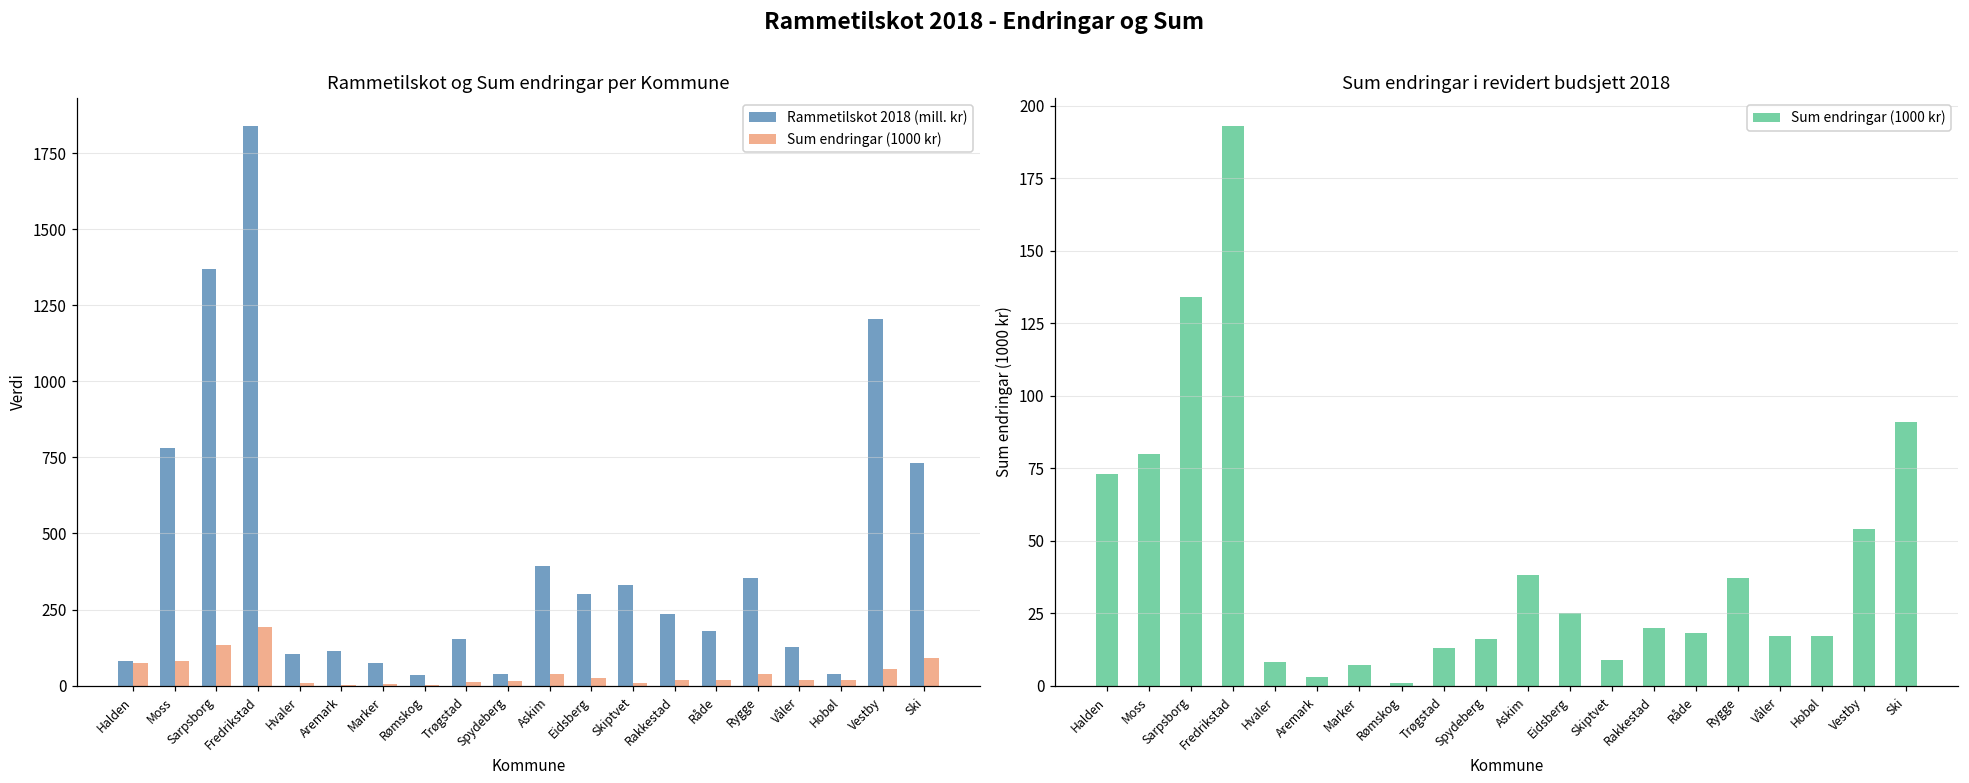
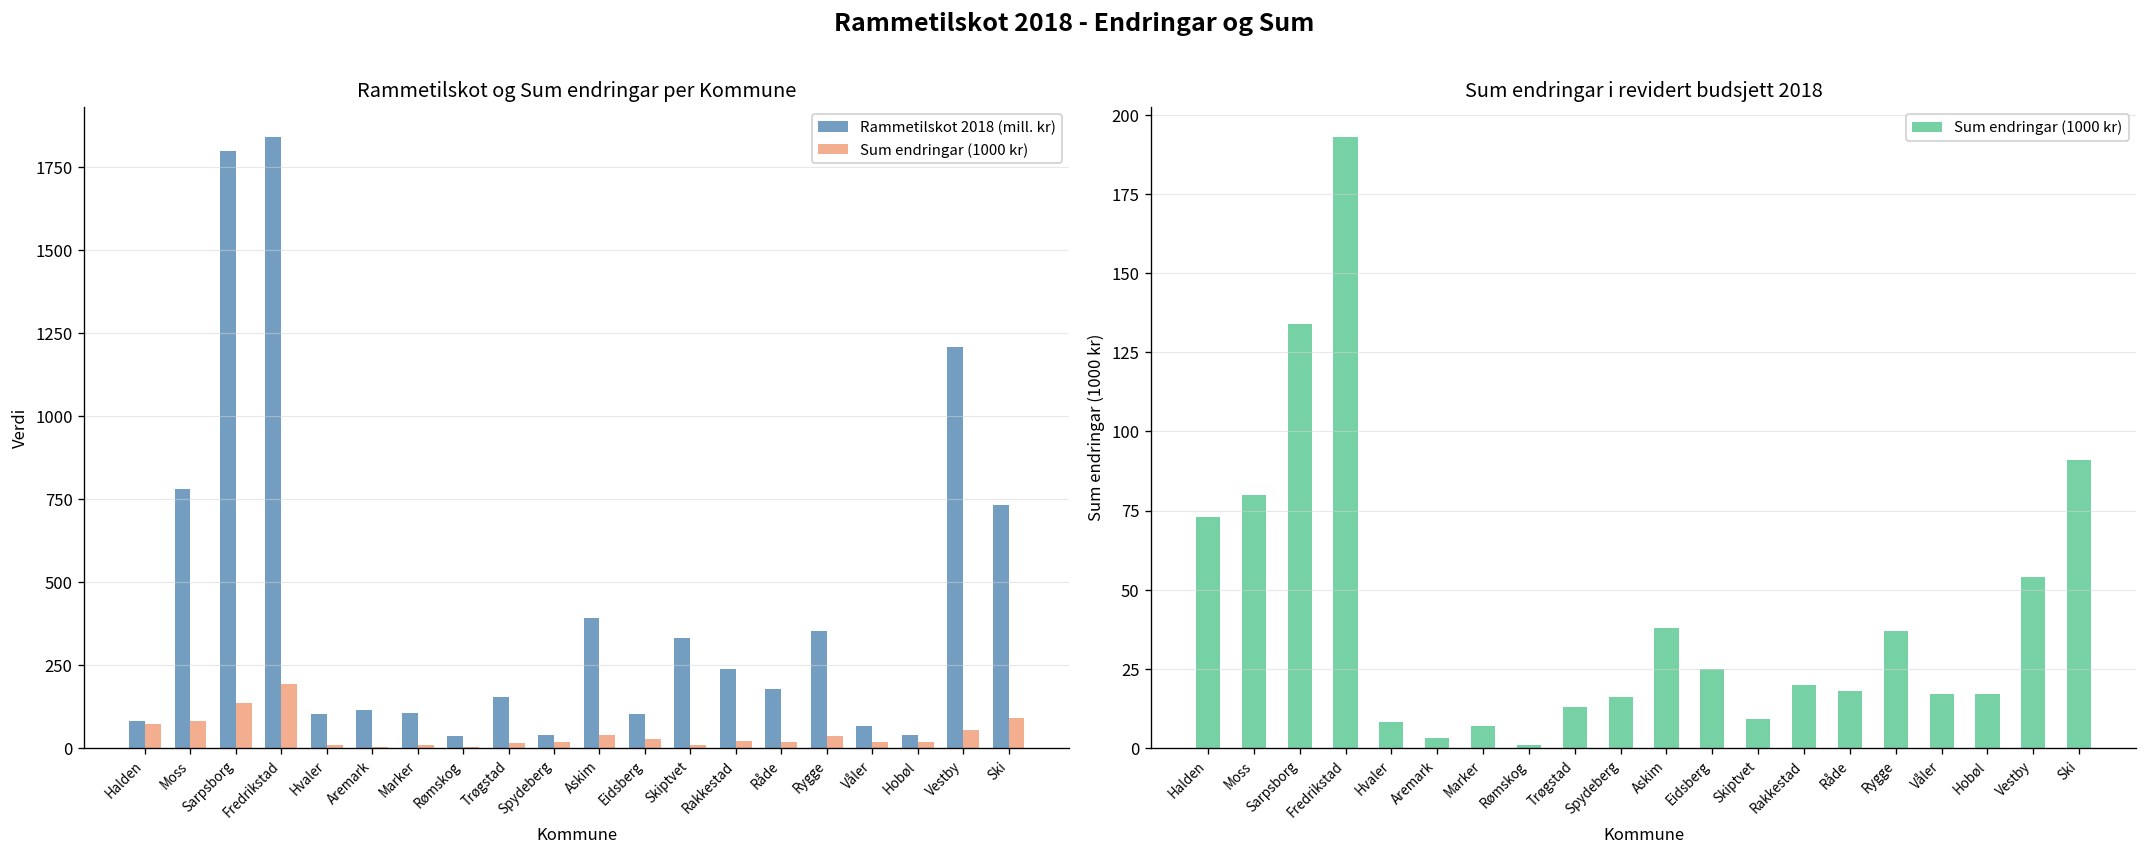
  {
    "Rammetilskot og Sum endringar per Kommune": {
      "Rammetilskot 2018 (mill. kr)": {
        "Halden": 80,
        "Moss": 780,
-       "Sarpsborg": 1370,
+       "Sarpsborg": 1800,
        "Fredrikstad": 1840,
        "Hvaler": 100,
        "Aremark": 110,
-       "Marker": 70,
+       "Marker": 100,
        "Rømskog": 40,
        "Trøgstad": 150,
        "Spydeberg": 40,
        "Askim": 390,
-       "Eidsberg": 300,
+       "Eidsberg": 100,
        "Skiptvet": 330,
        "Rakkestad": 240,
        "Råde": 180,
        "Rygge": 350,
-       "Våler": 130,
+       "Våler": 70,
        "Hobøl": 40,
        "Vestby": 1210,
        "Ski": 730
      }
    },
    "Sum endringar i revidert budsjett 2018": {
      "Halden": 73,
      "Moss": 80,
      "Sarpsborg": 134,
      "Fredrikstad": 193,
      "Hvaler": 8,
      "Aremark": 3,
      "Marker": 7,
      "Rømskog": 1,
      "Trøgstad": 13,
      "Spydeberg": 16,
      "Askim": 38,
      "Eidsberg": 25,
      "Skiptvet": 9,
      "Rakkestad": 20,
      "Råde": 18,
      "Rygge": 37,
      "Våler": 17,
      "Hobøl": 17,
      "Vestby": 54,
      "Ski": 91
    }
  }
